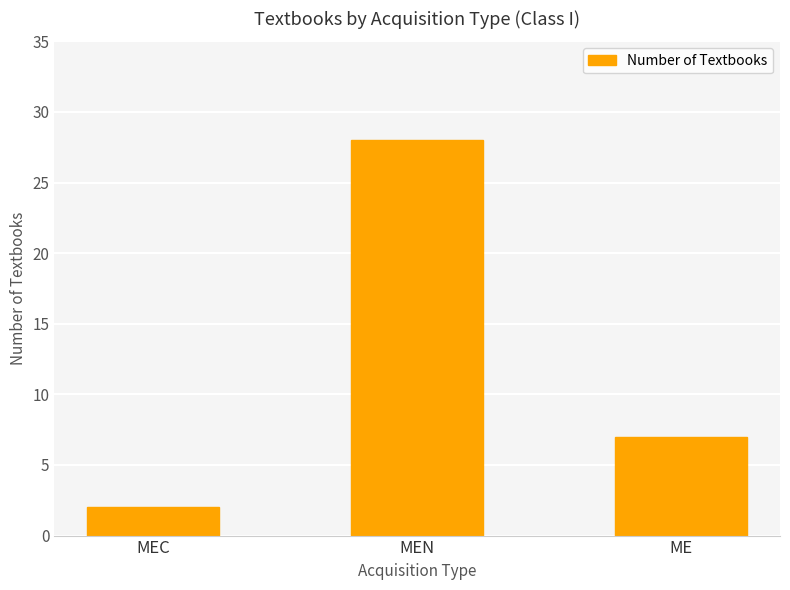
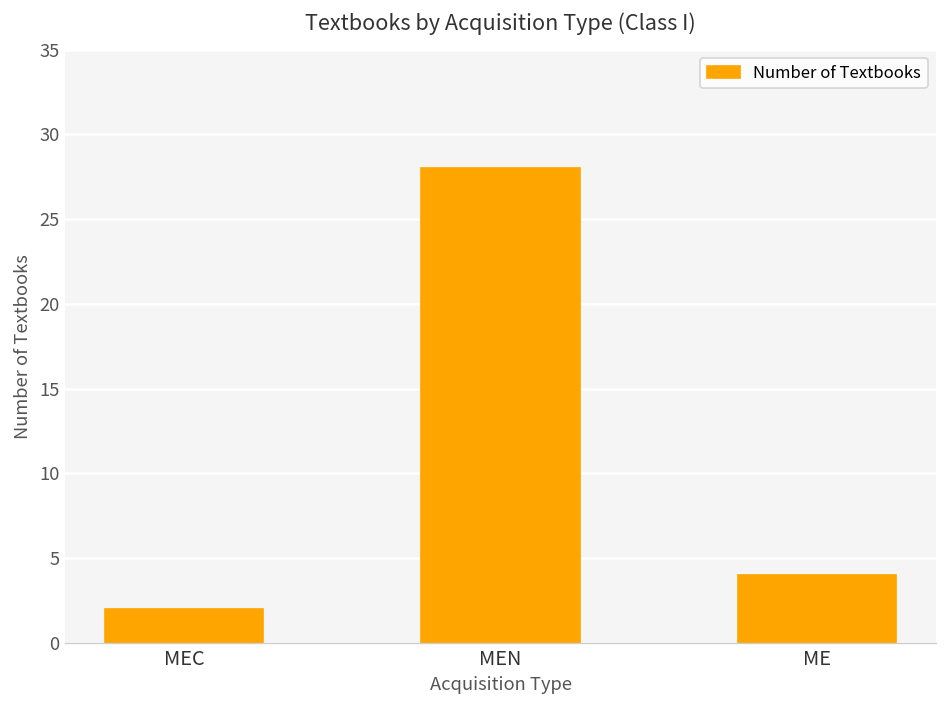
  {
    "MEC": 2,
    "MEN": 28,
-   "ME": 7
+   "ME": 4
  }
